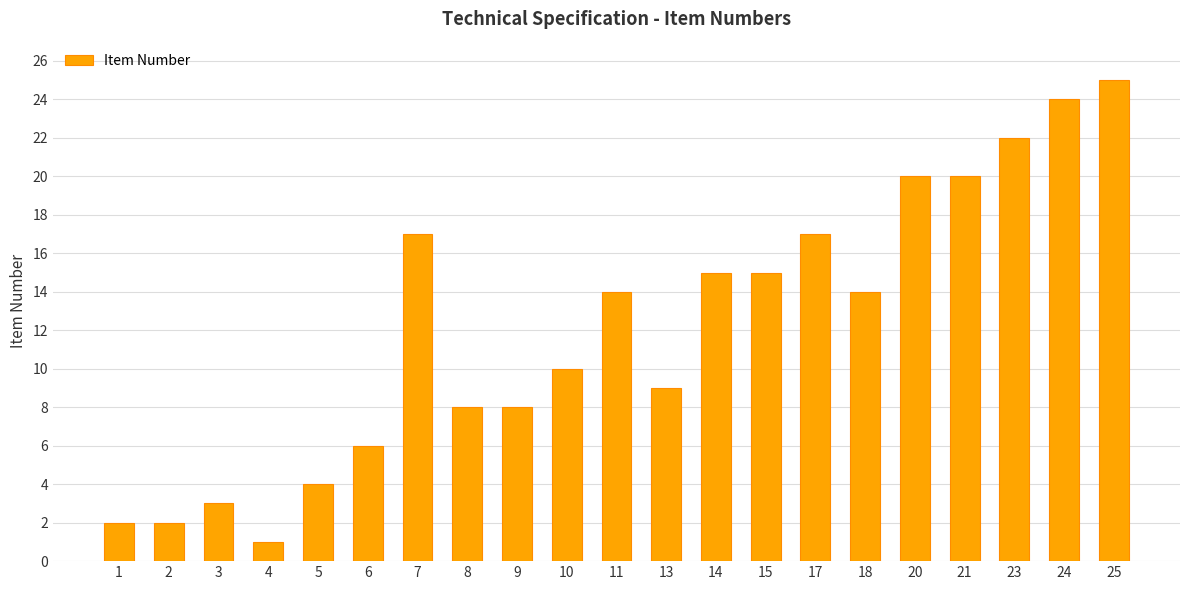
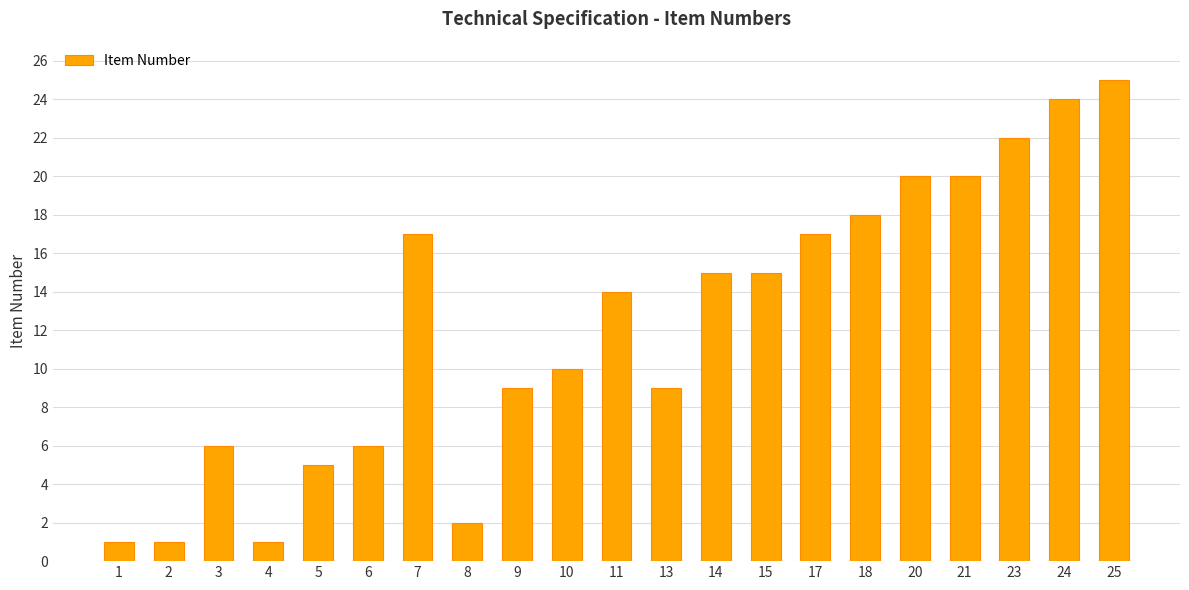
  {
-   "1": 2,
-   "2": 2,
-   "3": 3,
+   "1": 1,
+   "2": 1,
+   "3": 6,
    "4": 1,
-   "5": 4,
+   "5": 5,
    "6": 6,
    "7": 17,
-   "8": 8,
-   "9": 8,
+   "8": 2,
+   "9": 9,
    "10": 10,
    "11": 14,
    "13": 9,
    "14": 15,
    "15": 15,
    "17": 17,
-   "18": 14,
+   "18": 18,
    "20": 20,
    "21": 20,
    "23": 22,
    "24": 24,
    "25": 25
  }
